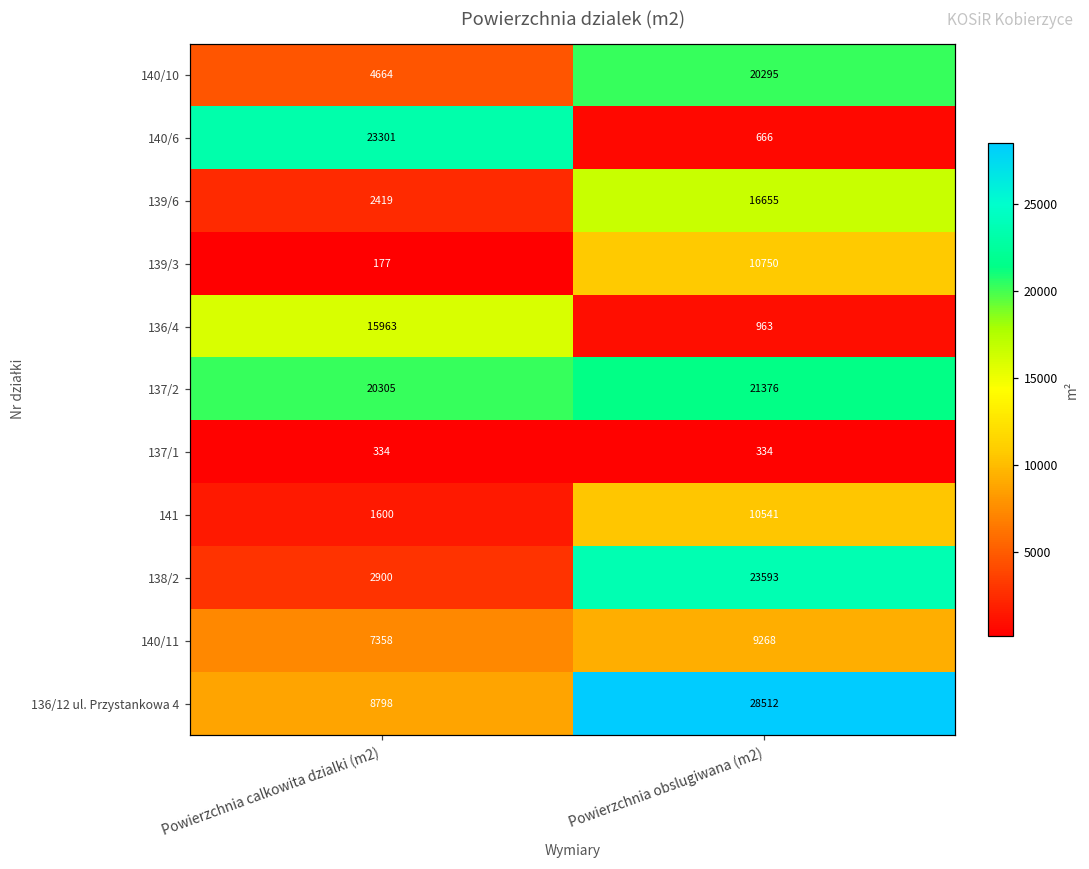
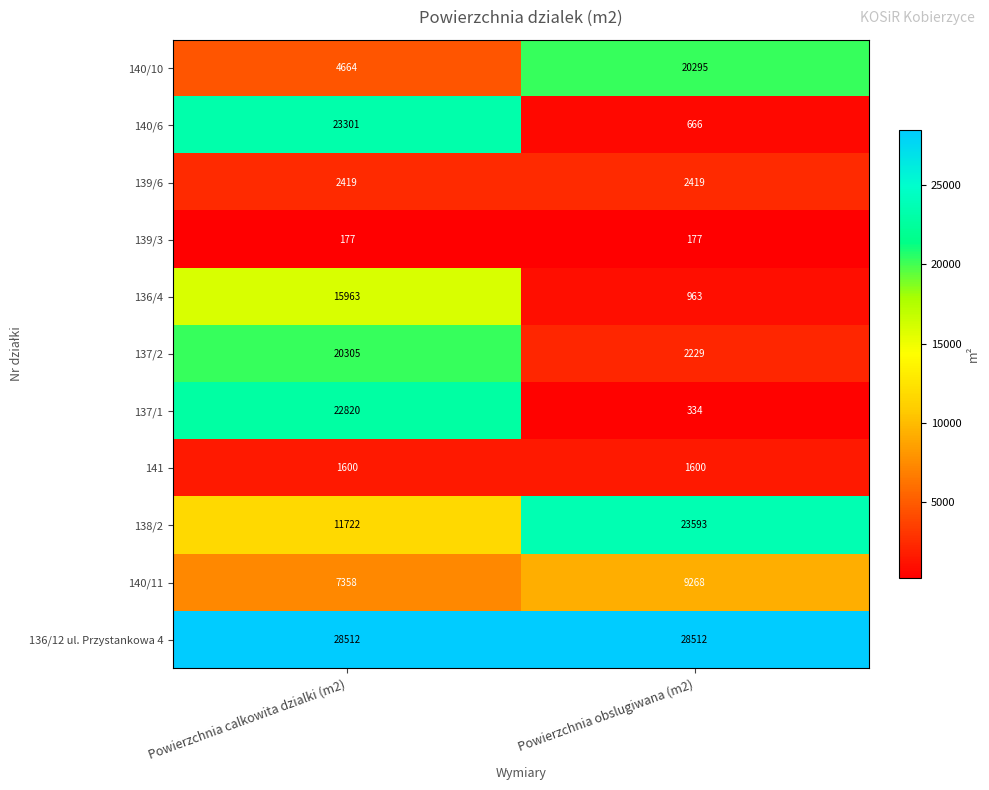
  {
    "140/10": {
      "Powierzchnia calkowita dzialki (m2)": 4664,
      "Powierzchnia obslugiwana (m2)": 20295
    },
    "140/6": {
      "Powierzchnia calkowita dzialki (m2)": 23301,
      "Powierzchnia obslugiwana (m2)": 666
    },
    "139/6": {
      "Powierzchnia calkowita dzialki (m2)": 2419,
-     "Powierzchnia obslugiwana (m2)": 16655
+     "Powierzchnia obslugiwana (m2)": 2419
    },
    "139/3": {
      "Powierzchnia calkowita dzialki (m2)": 177,
-     "Powierzchnia obslugiwana (m2)": 10750
+     "Powierzchnia obslugiwana (m2)": 177
    },
    "136/4": {
      "Powierzchnia calkowita dzialki (m2)": 15963,
      "Powierzchnia obslugiwana (m2)": 963
    },
    "137/2": {
      "Powierzchnia calkowita dzialki (m2)": 20305,
-     "Powierzchnia obslugiwana (m2)": 21376
+     "Powierzchnia obslugiwana (m2)": 2229
    },
    "137/1": {
-     "Powierzchnia calkowita dzialki (m2)": 334,
+     "Powierzchnia calkowita dzialki (m2)": 22820,
      "Powierzchnia obslugiwana (m2)": 334
    },
    "141": {
      "Powierzchnia calkowita dzialki (m2)": 1600,
-     "Powierzchnia obslugiwana (m2)": 10541
+     "Powierzchnia obslugiwana (m2)": 1600
    },
    "138/2": {
-     "Powierzchnia calkowita dzialki (m2)": 2900,
+     "Powierzchnia calkowita dzialki (m2)": 11722,
      "Powierzchnia obslugiwana (m2)": 23593
    },
    "140/11": {
      "Powierzchnia calkowita dzialki (m2)": 7358,
      "Powierzchnia obslugiwana (m2)": 9268
    },
    "136/12 ul. Przystankowa 4": {
-     "Powierzchnia calkowita dzialki (m2)": 8798,
+     "Powierzchnia calkowita dzialki (m2)": 28512,
      "Powierzchnia obslugiwana (m2)": 28512
    }
  }
